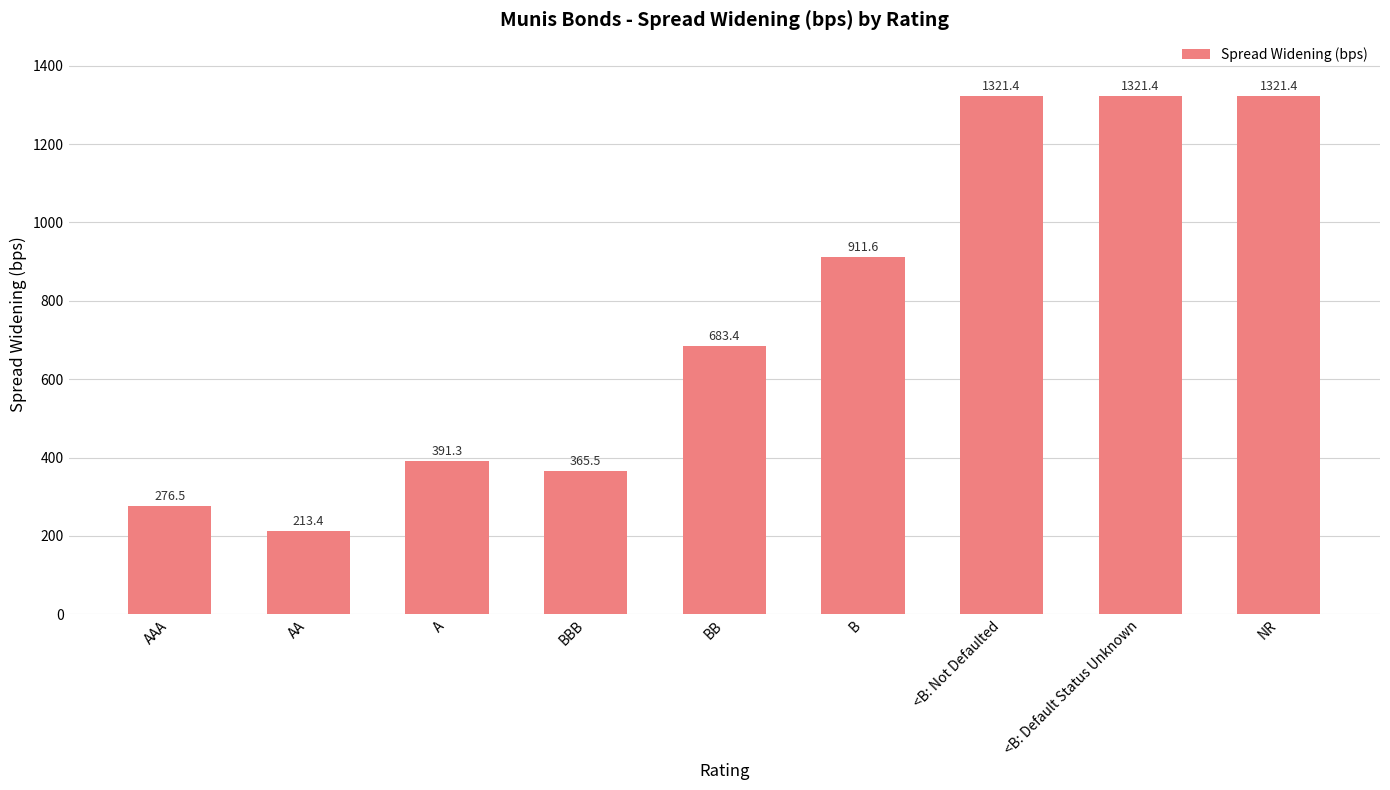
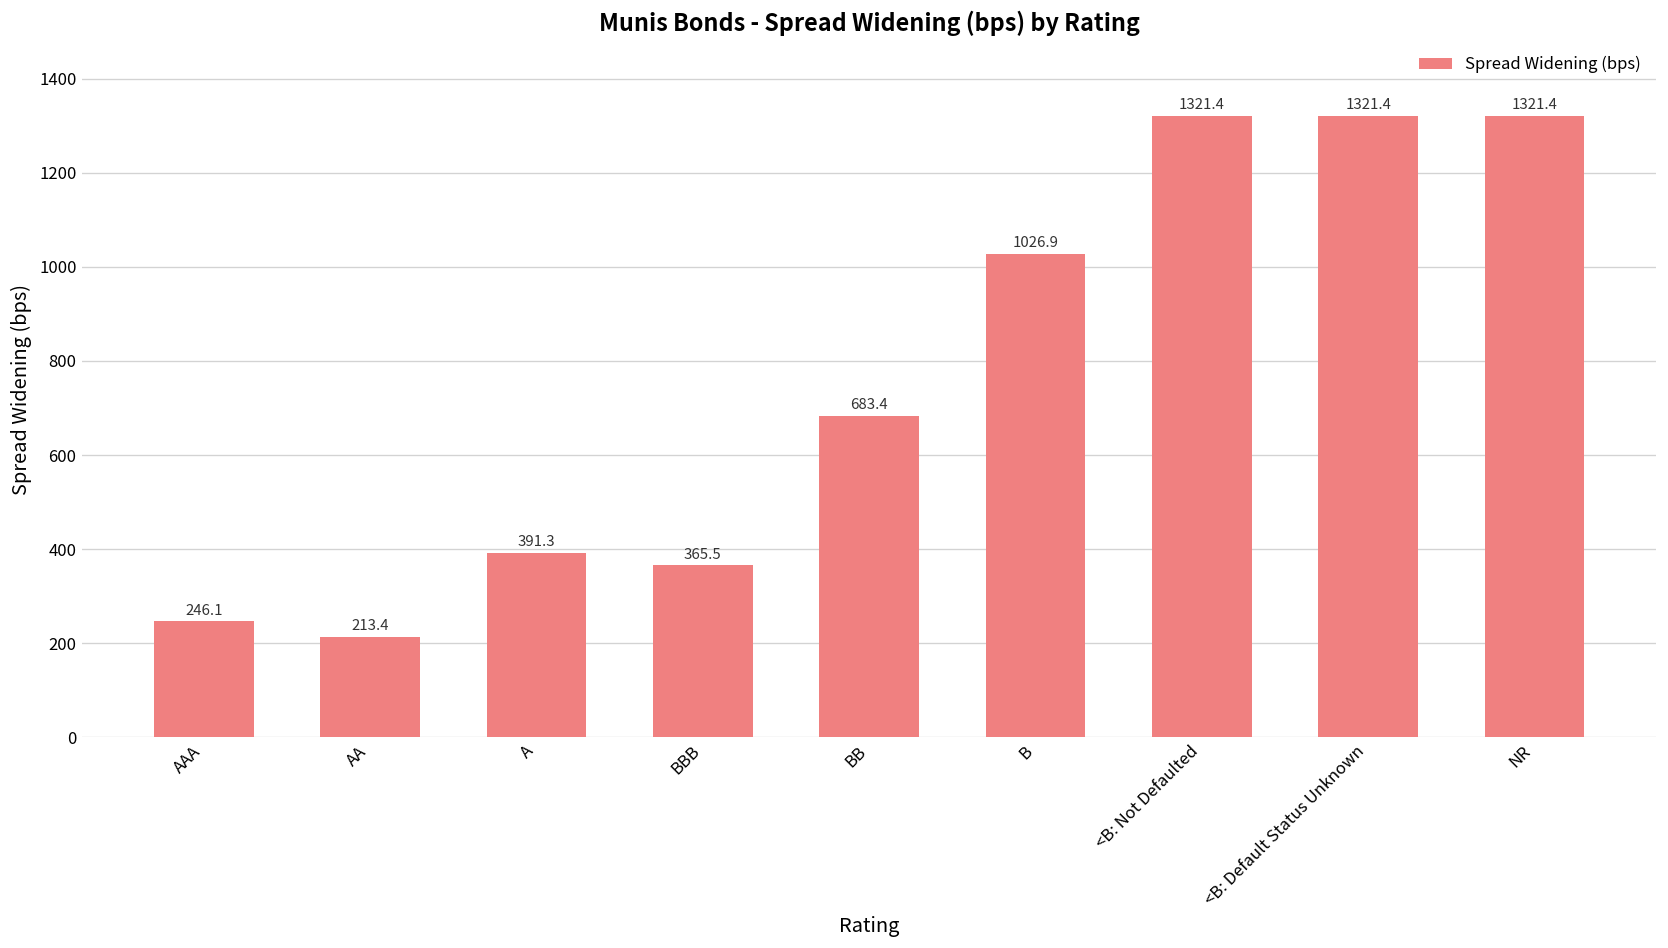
  {
-   "AAA": 276.5,
+   "AAA": 246.1,
    "AA": 213.4,
    "A": 391.3,
    "BBB": 365.5,
    "BB": 683.4,
-   "B": 911.6,
+   "B": 1026.9,
    "<B: Not Defaulted": 1321.4,
    "<B: Default Status Unknown": 1321.4,
    "NR": 1321.4
  }
